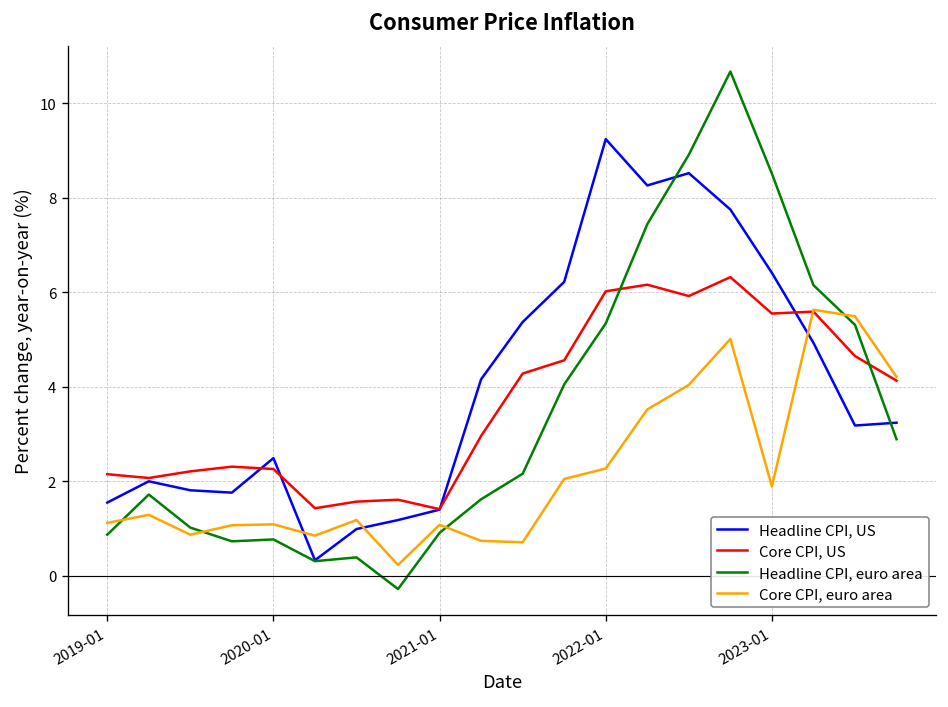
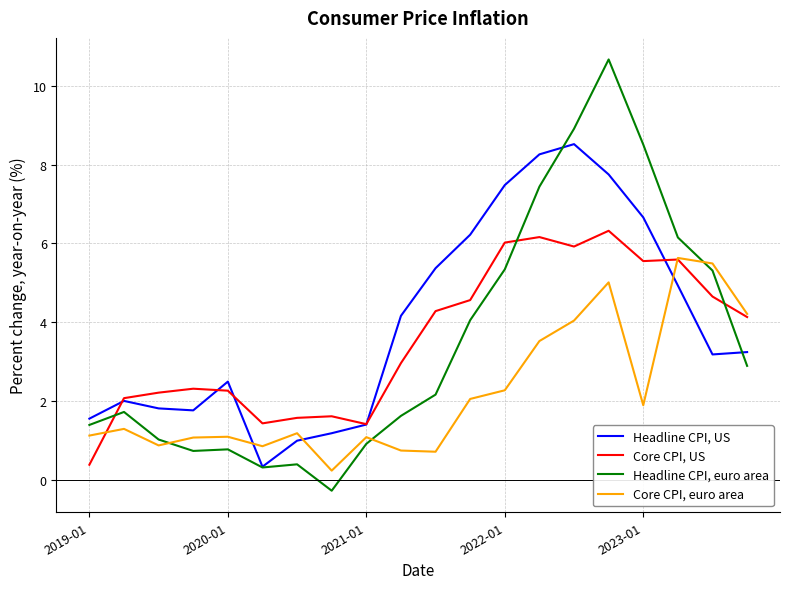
  {
    "Headline CPI, US": {
      "2019-01": 1.6,
      "2020-01": 2.5,
-     "2022-01": 9.2,
-     "2023-01": 6.4
+     "2022-01": 7.5,
+     "2023-01": 6.7
    },
    "Core CPI, US": {
-     "2019-01": 2.2,
+     "2019-01": 0.4,
      "2020-01": 2.3,
      "2022-01": 6.0,
      "2023-01": 5.6
    },
    "Headline CPI, euro area": {
-     "2019-01": 0.9,
+     "2019-01": 1.4,
      "2020-01": 0.8,
      "2021-01": 0.9,
      "2022-01": 5.3,
      "2023-01": 8.5
    },
    "Core CPI, euro area": {
      "2019-01": 1.1,
      "2020-01": 1.1,
      "2021-01": 1.1,
      "2022-01": 2.3,
      "2023-01": 1.9
    }
  }
